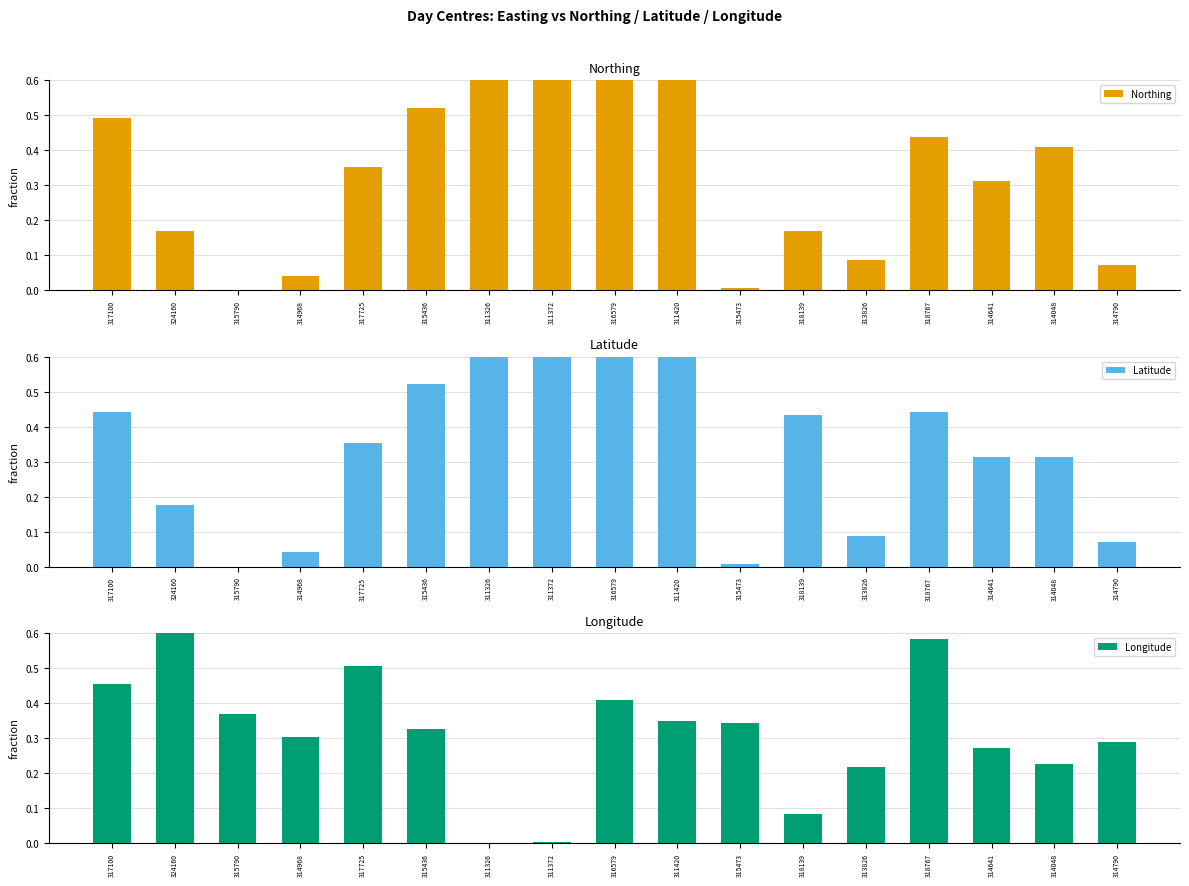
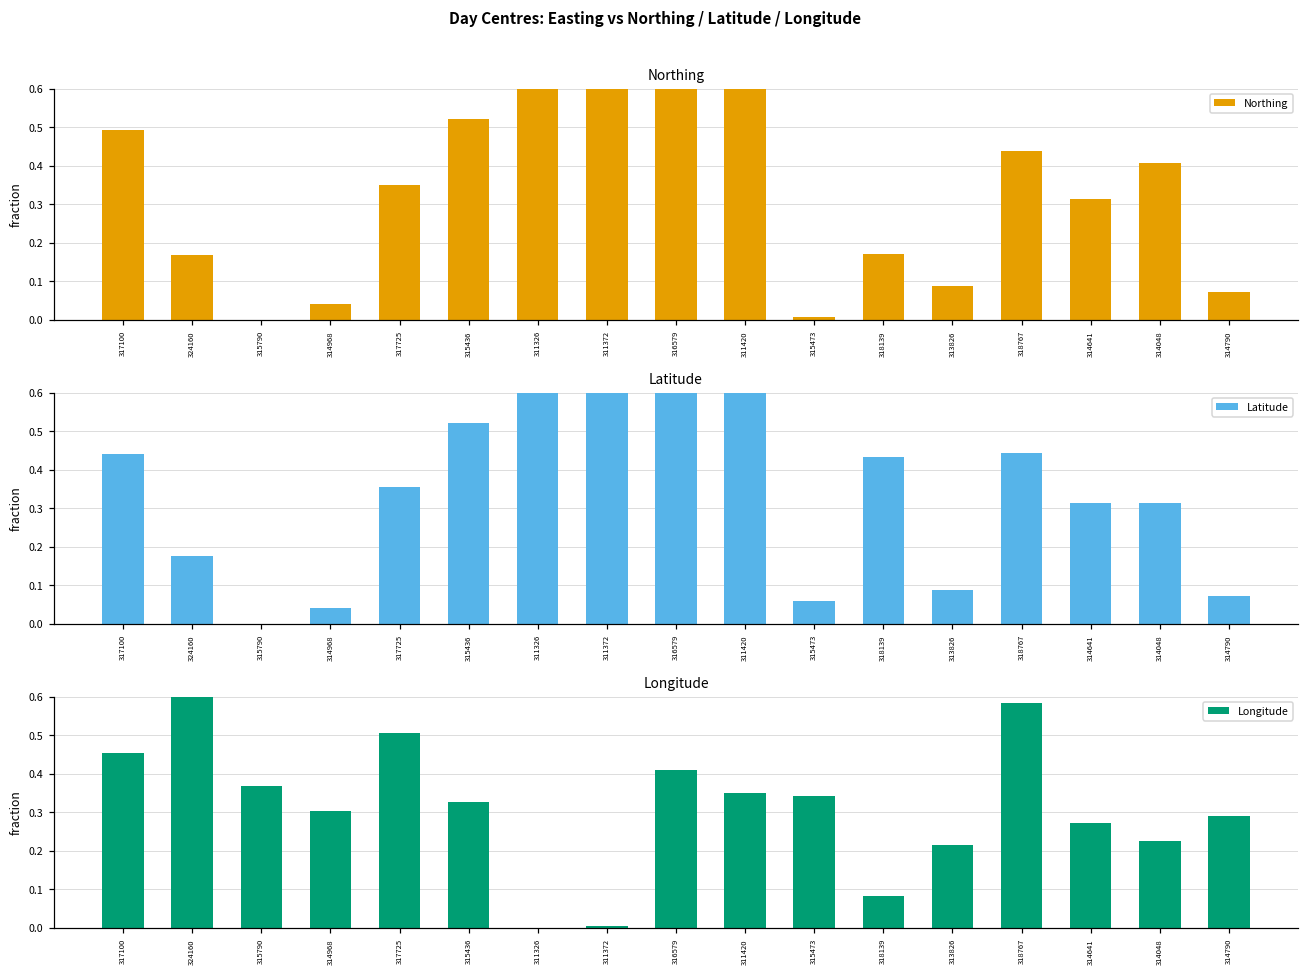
  {
    "Northing": {
      "317100": 0.49,
      "324160": 0.17,
      "315790": 0.00,
      "314968": 0.04,
      "317725": 0.35,
      "315436": 0.52,
      "318139": 0.17,
      "313826": 0.09,
      "318767": 0.44,
      "314641": 0.31,
      "314048": 0.41,
      "314790": 0.07
    },
    "Latitude": {
      "317100": 0.44,
      "324160": 0.18,
      "315790": 0.00,
      "314968": 0.04,
      "317725": 0.35,
      "315436": 0.52,
-     "315473": 0.01,
+     "315473": 0.06,
      "318139": 0.43,
      "313826": 0.09,
      "318767": 0.44,
      "314641": 0.31,
      "314048": 0.31,
      "314790": 0.07
    },
    "Longitude": {
      "317100": 0.45,
      "315790": 0.37,
      "314968": 0.30,
      "317725": 0.51,
      "315436": 0.33,
      "311326": 0.00,
      "316579": 0.41,
      "311420": 0.35,
      "315473": 0.34,
      "318139": 0.08,
      "313826": 0.22,
      "318767": 0.58,
      "314641": 0.27,
      "314048": 0.22,
      "314790": 0.29
    }
  }
